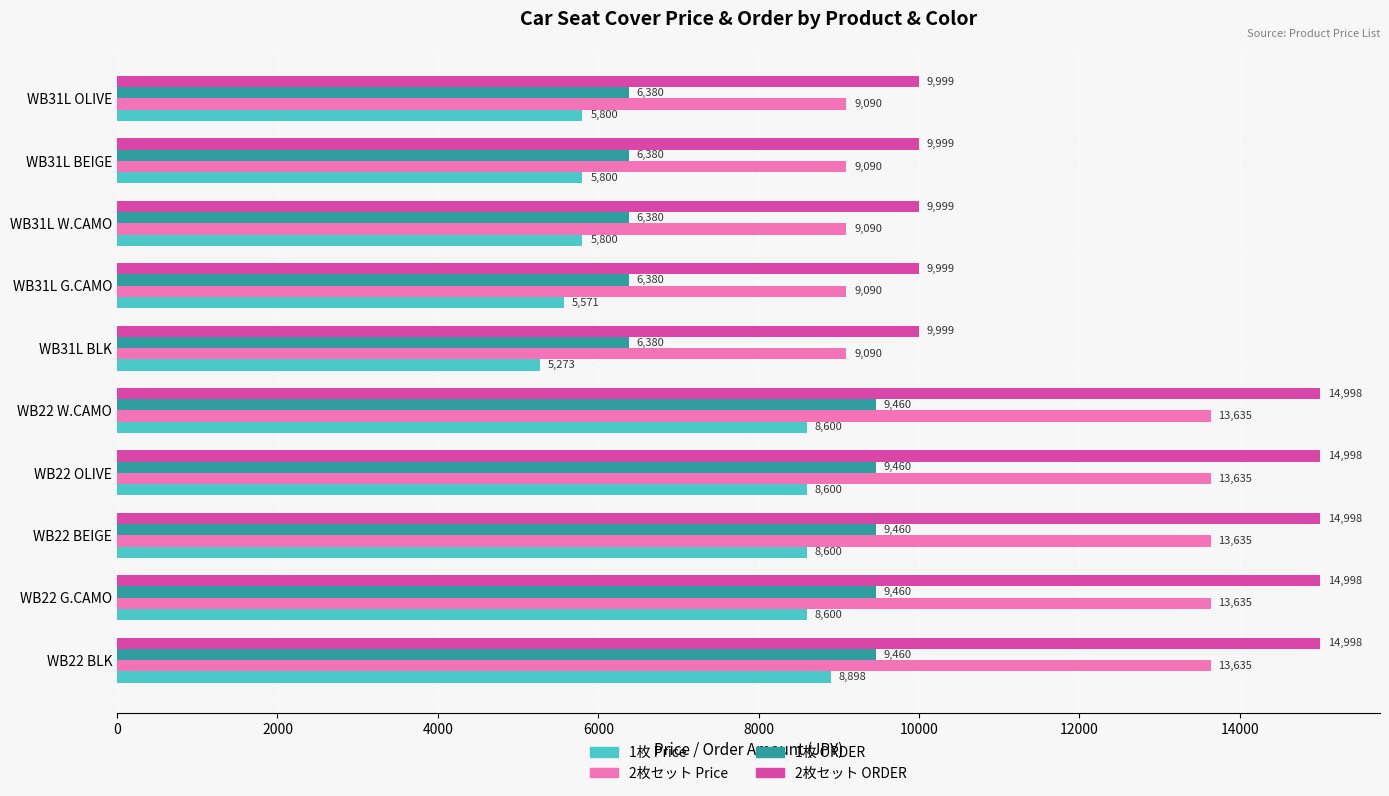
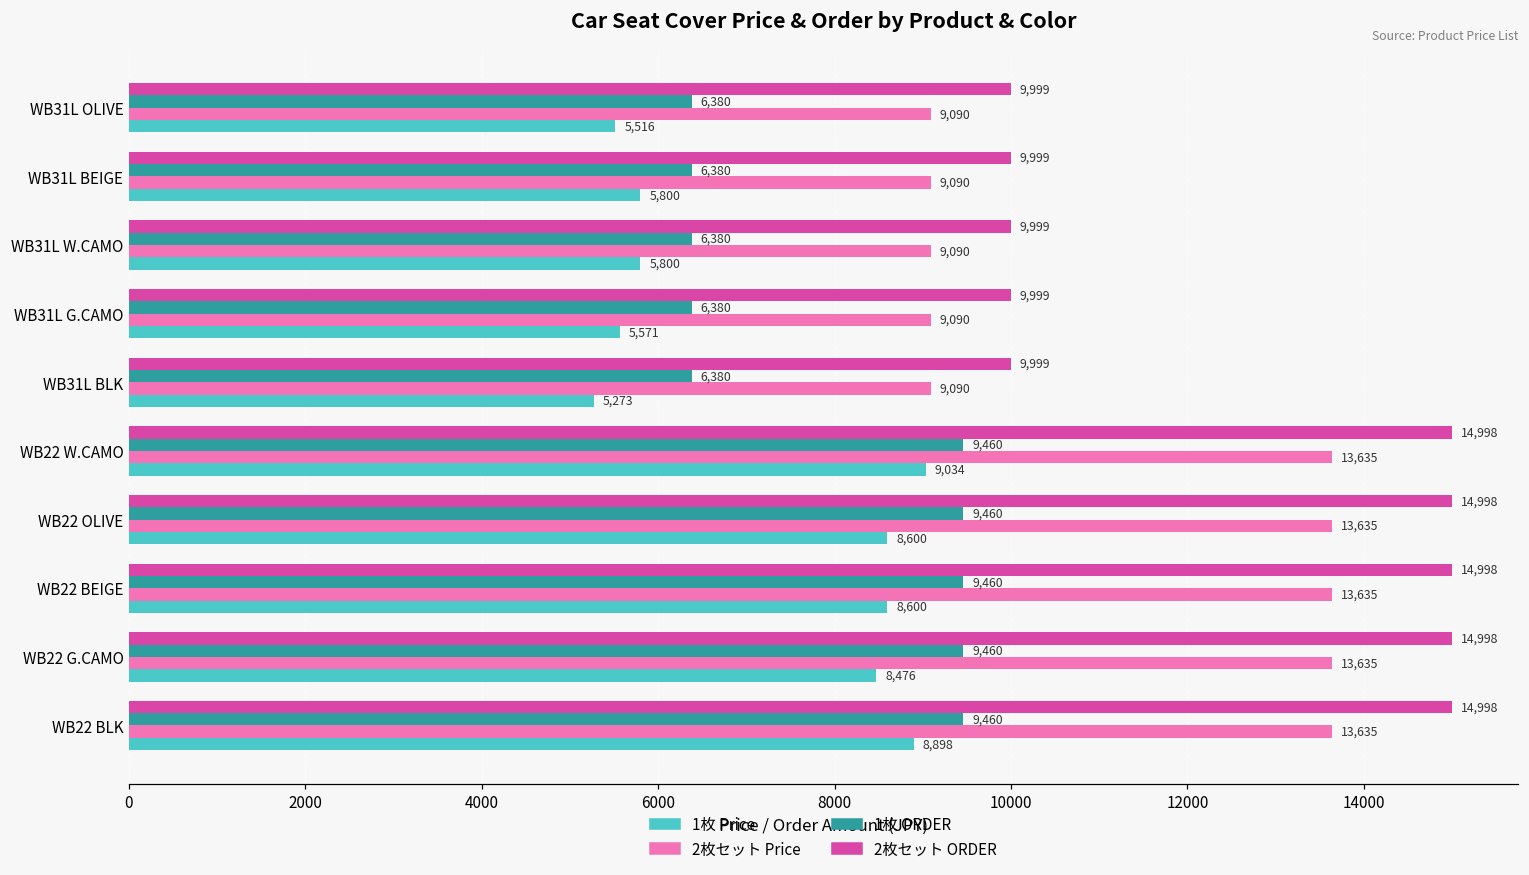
  {
    "1枚 Price": {
-     "WB31L OLIVE": "5,800",
+     "WB31L OLIVE": "5,516",
      "WB31L BEIGE": "5,800",
      "WB31L W.CAMO": "5,800",
      "WB31L G.CAMO": "5,571",
      "WB31L BLK": "5,273",
-     "WB22 W.CAMO": "8,600",
+     "WB22 W.CAMO": "9,034",
      "WB22 OLIVE": "8,600",
      "WB22 BEIGE": "8,600",
-     "WB22 G.CAMO": "8,600",
+     "WB22 G.CAMO": "8,476",
      "WB22 BLK": "8,898"
    },
    "1枚 ORDER": {
      "WB31L OLIVE": "6,380",
      "WB31L BEIGE": "6,380",
      "WB31L W.CAMO": "6,380",
      "WB31L G.CAMO": "6,380",
      "WB31L BLK": "6,380",
      "WB22 W.CAMO": "9,460",
      "WB22 OLIVE": "9,460",
      "WB22 BEIGE": "9,460",
      "WB22 G.CAMO": "9,460",
      "WB22 BLK": "9,460"
    }
  }
